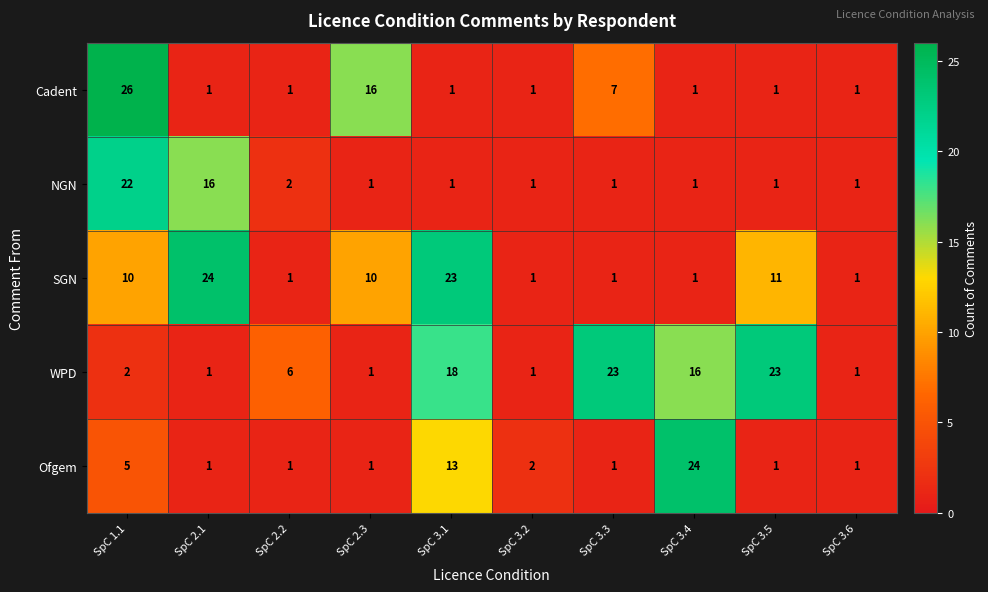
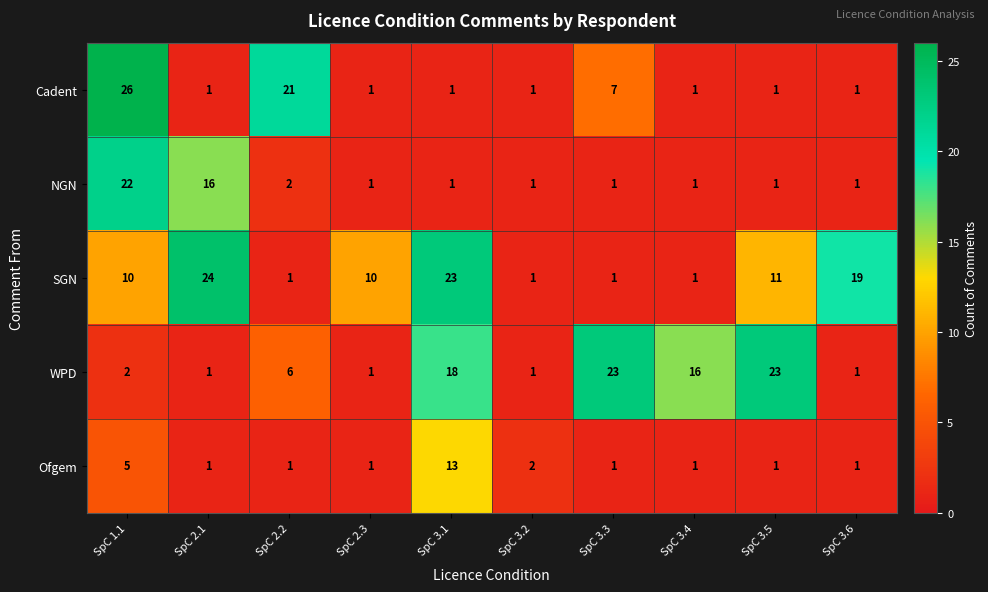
  {
    "Cadent": {
      "SpC 1.1": 26,
      "SpC 2.1": 1,
-     "SpC 2.2": 1,
-     "SpC 2.3": 16,
+     "SpC 2.2": 21,
+     "SpC 2.3": 1,
      "SpC 3.1": 1,
      "SpC 3.2": 1,
      "SpC 3.3": 7,
      "SpC 3.4": 1,
      "SpC 3.5": 1,
      "SpC 3.6": 1
    },
    "NGN": {
      "SpC 1.1": 22,
      "SpC 2.1": 16,
      "SpC 2.2": 2,
      "SpC 2.3": 1,
      "SpC 3.1": 1,
      "SpC 3.2": 1,
      "SpC 3.3": 1,
      "SpC 3.4": 1,
      "SpC 3.5": 1,
      "SpC 3.6": 1
    },
    "SGN": {
      "SpC 1.1": 10,
      "SpC 2.1": 24,
      "SpC 2.2": 1,
      "SpC 2.3": 10,
      "SpC 3.1": 23,
      "SpC 3.2": 1,
      "SpC 3.3": 1,
      "SpC 3.4": 1,
      "SpC 3.5": 11,
-     "SpC 3.6": 1
+     "SpC 3.6": 19
    },
    "WPD": {
      "SpC 1.1": 2,
      "SpC 2.1": 1,
      "SpC 2.2": 6,
      "SpC 2.3": 1,
      "SpC 3.1": 18,
      "SpC 3.2": 1,
      "SpC 3.3": 23,
      "SpC 3.4": 16,
      "SpC 3.5": 23,
      "SpC 3.6": 1
    },
    "Ofgem": {
      "SpC 1.1": 5,
      "SpC 2.1": 1,
      "SpC 2.2": 1,
      "SpC 2.3": 1,
      "SpC 3.1": 13,
      "SpC 3.2": 2,
      "SpC 3.3": 1,
-     "SpC 3.4": 24,
+     "SpC 3.4": 1,
      "SpC 3.5": 1,
      "SpC 3.6": 1
    }
  }
